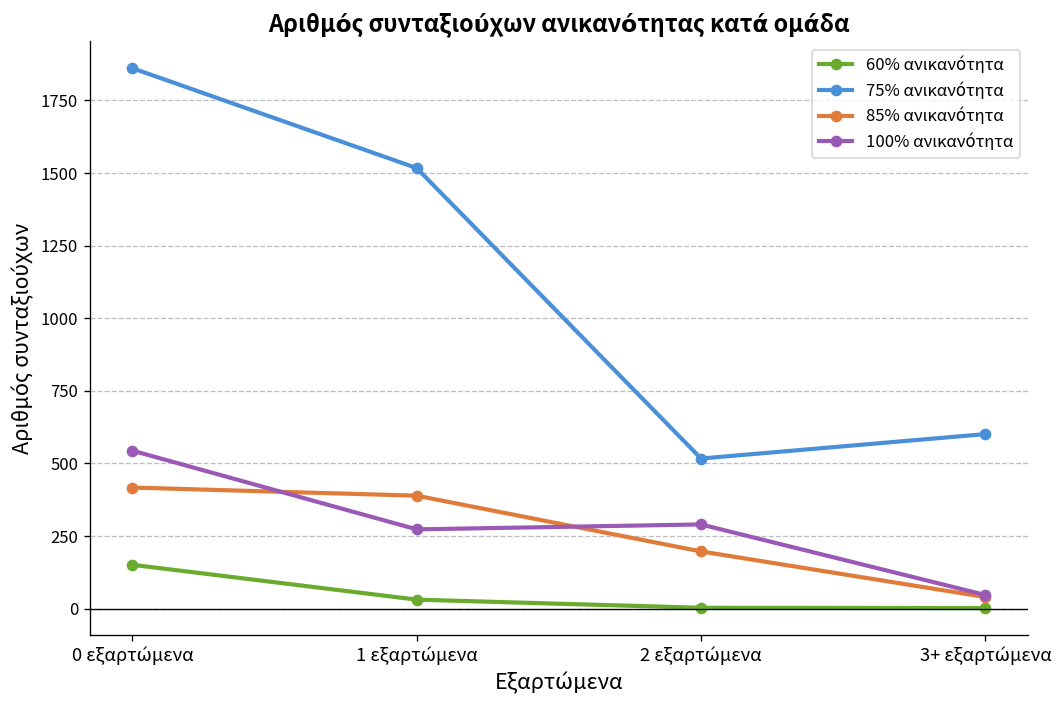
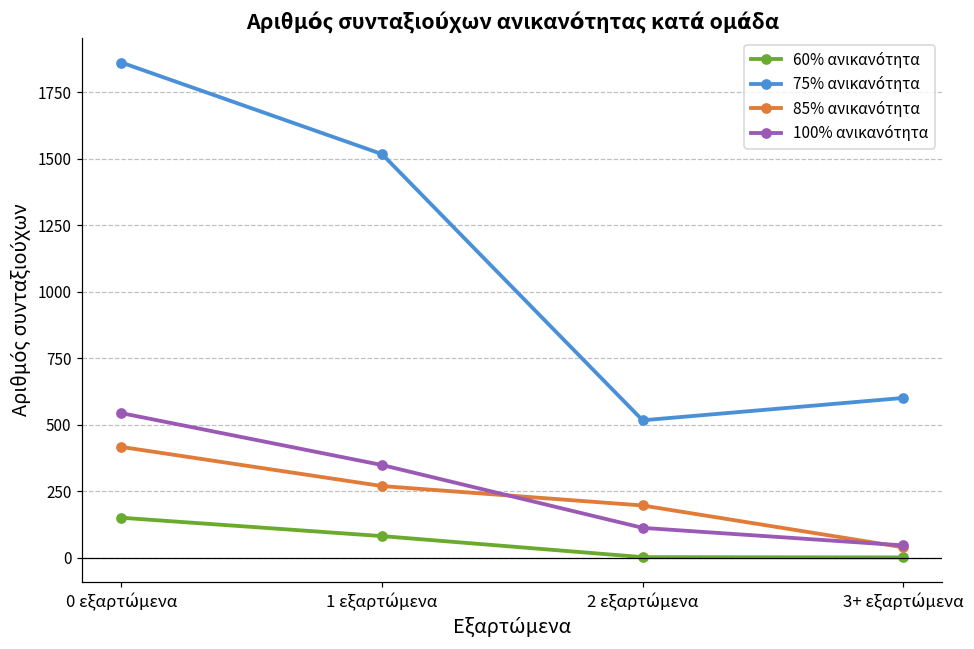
  {
    "60% ανικανότητα": {
      "0 εξαρτώμενα": 150,
-     "1 εξαρτώμενα": 30,
+     "1 εξαρτώμενα": 80,
      "2 εξαρτώμενα": 0,
      "3+ εξαρτώμενα": 0
    },
    "75% ανικανότητα": {
      "0 εξαρτώμενα": 1860,
      "1 εξαρτώμενα": 1520,
      "2 εξαρτώμενα": 520,
      "3+ εξαρτώμενα": 600
    },
    "85% ανικανότητα": {
      "0 εξαρτώμενα": 420,
-     "1 εξαρτώμενα": 390,
+     "1 εξαρτώμενα": 270,
      "2 εξαρτώμενα": 200
    },
    "100% ανικανότητα": {
      "0 εξαρτώμενα": 540,
-     "1 εξαρτώμενα": 270,
-     "2 εξαρτώμενα": 290
+     "1 εξαρτώμενα": 350,
+     "2 εξαρτώμενα": 110
    }
  }
